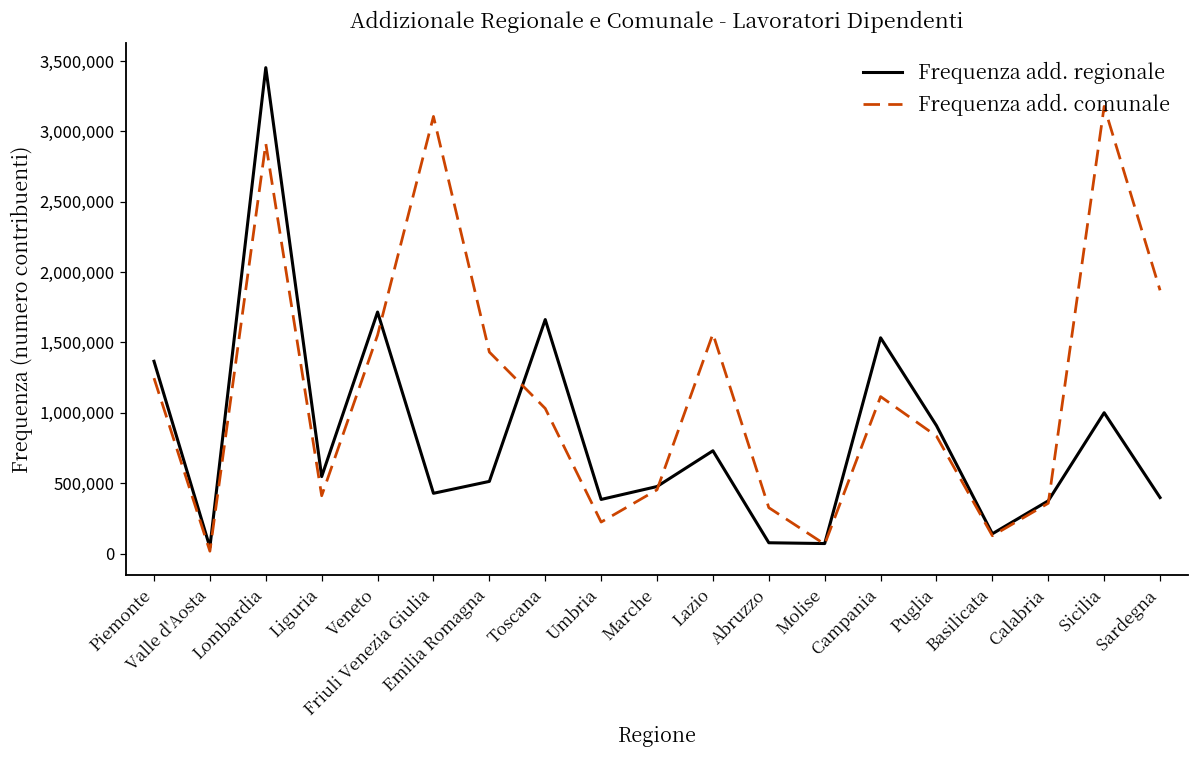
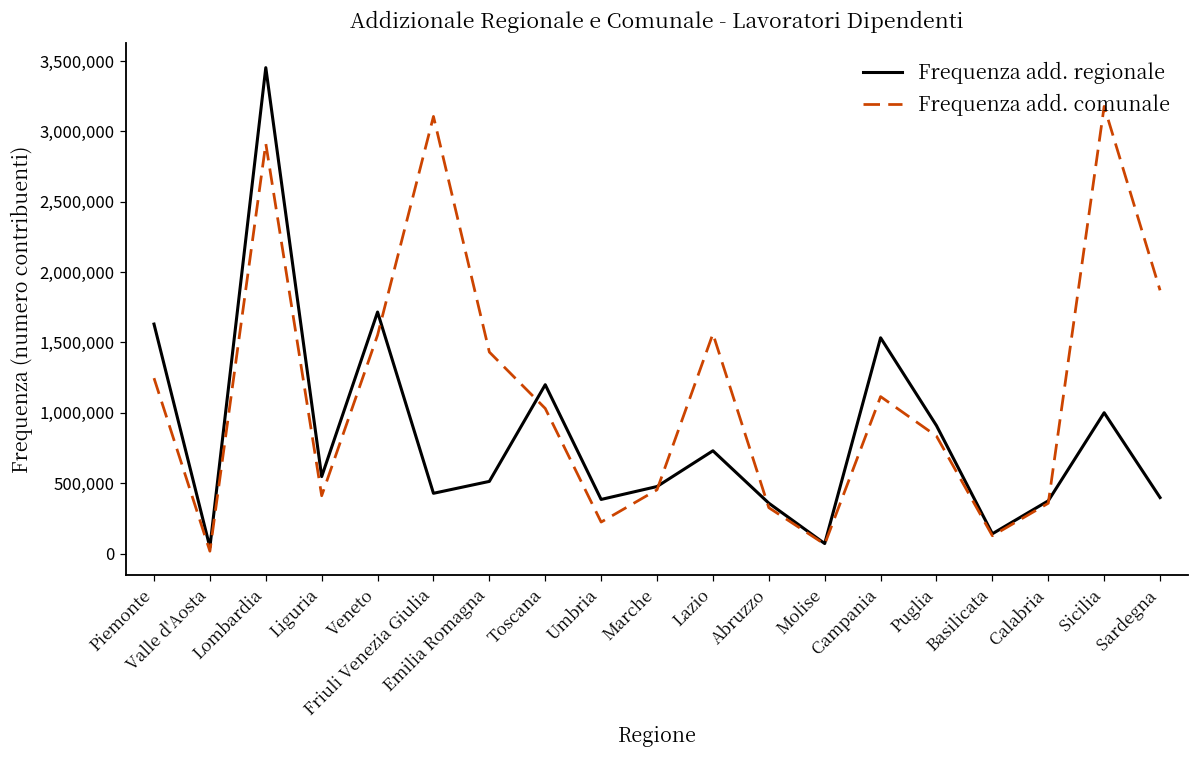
  {
    "Frequenza add. regionale": {
-     "Piemonte": "1,370,000",
+     "Piemonte": "1,630,000",
      "Valle d'Aosta": "40,000",
      "Lombardia": "3,450,000",
      "Liguria": "550,000",
      "Veneto": "1,720,000",
      "Friuli Venezia Giulia": "430,000",
      "Emilia Romagna": "510,000",
-     "Toscana": "1,660,000",
+     "Toscana": "1,200,000",
      "Umbria": "380,000",
      "Marche": "480,000",
      "Lazio": "730,000",
-     "Abruzzo": "80,000",
+     "Abruzzo": "360,000",
      "Campania": "1,530,000",
      "Puglia": "910,000",
      "Sicilia": "1,000,000",
      "Sardegna": "400,000"
    },
    "Frequenza add. comunale": {
      "Piemonte": "1,250,000",
      "Valle d'Aosta": "20,000",
      "Lombardia": "2,910,000",
      "Liguria": "410,000",
      "Veneto": "1,550,000",
      "Friuli Venezia Giulia": "3,110,000",
      "Emilia Romagna": "1,430,000",
      "Toscana": "1,030,000",
      "Umbria": "220,000",
      "Marche": "450,000",
      "Lazio": "1,560,000",
      "Abruzzo": "330,000",
      "Campania": "1,120,000",
      "Puglia": "830,000",
      "Sicilia": "3,180,000",
      "Sardegna": "1,870,000"
    }
  }
